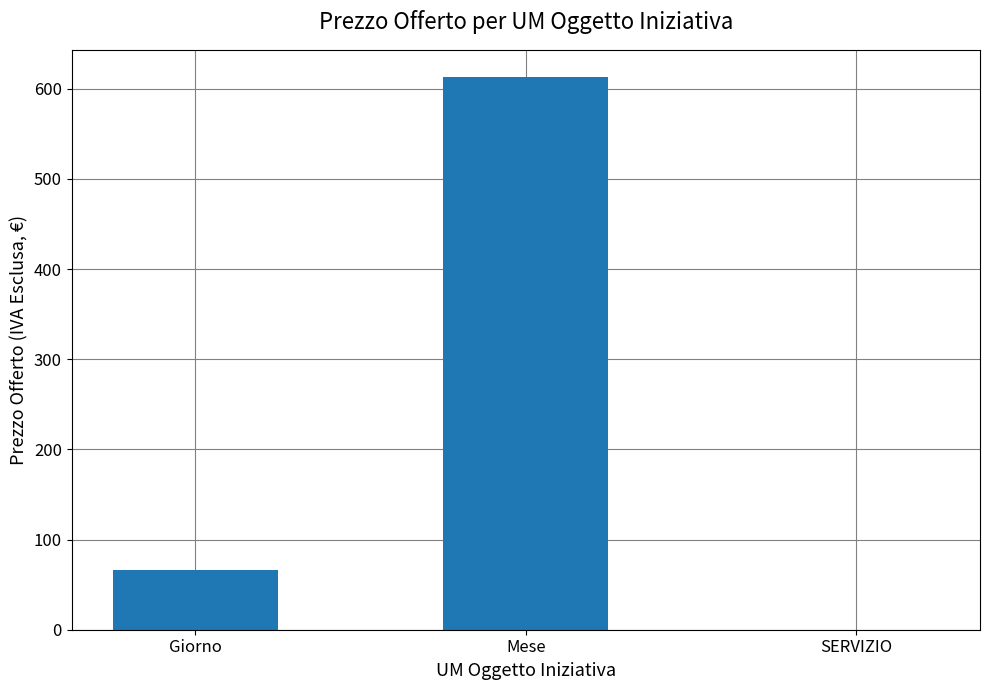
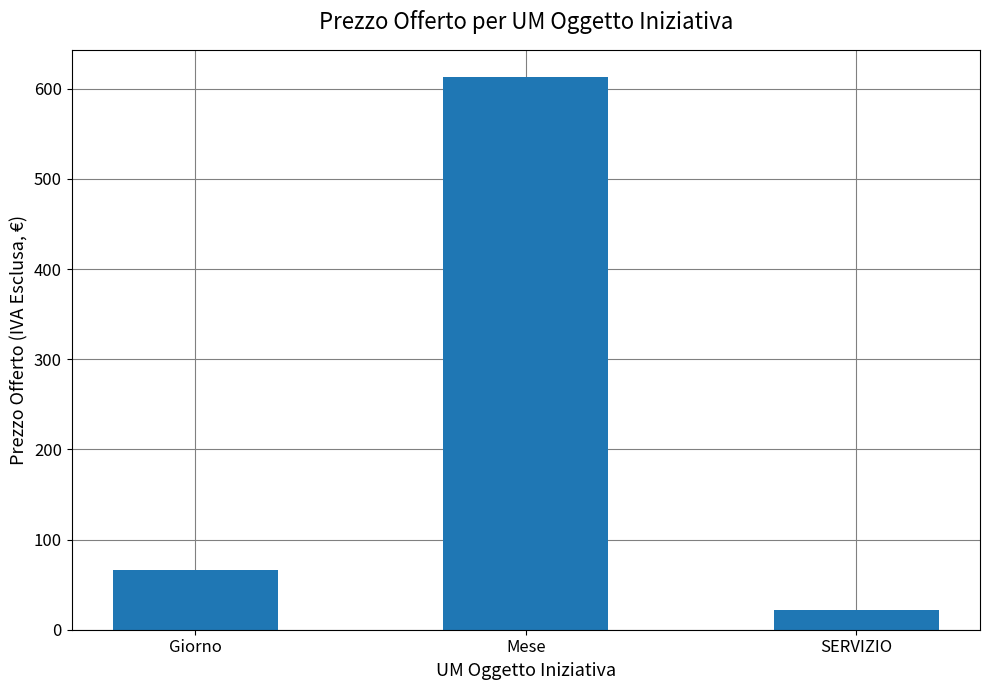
  {
    "Giorno": 70,
    "Mese": 610,
-   "SERVIZIO": 0
+   "SERVIZIO": 20
  }
